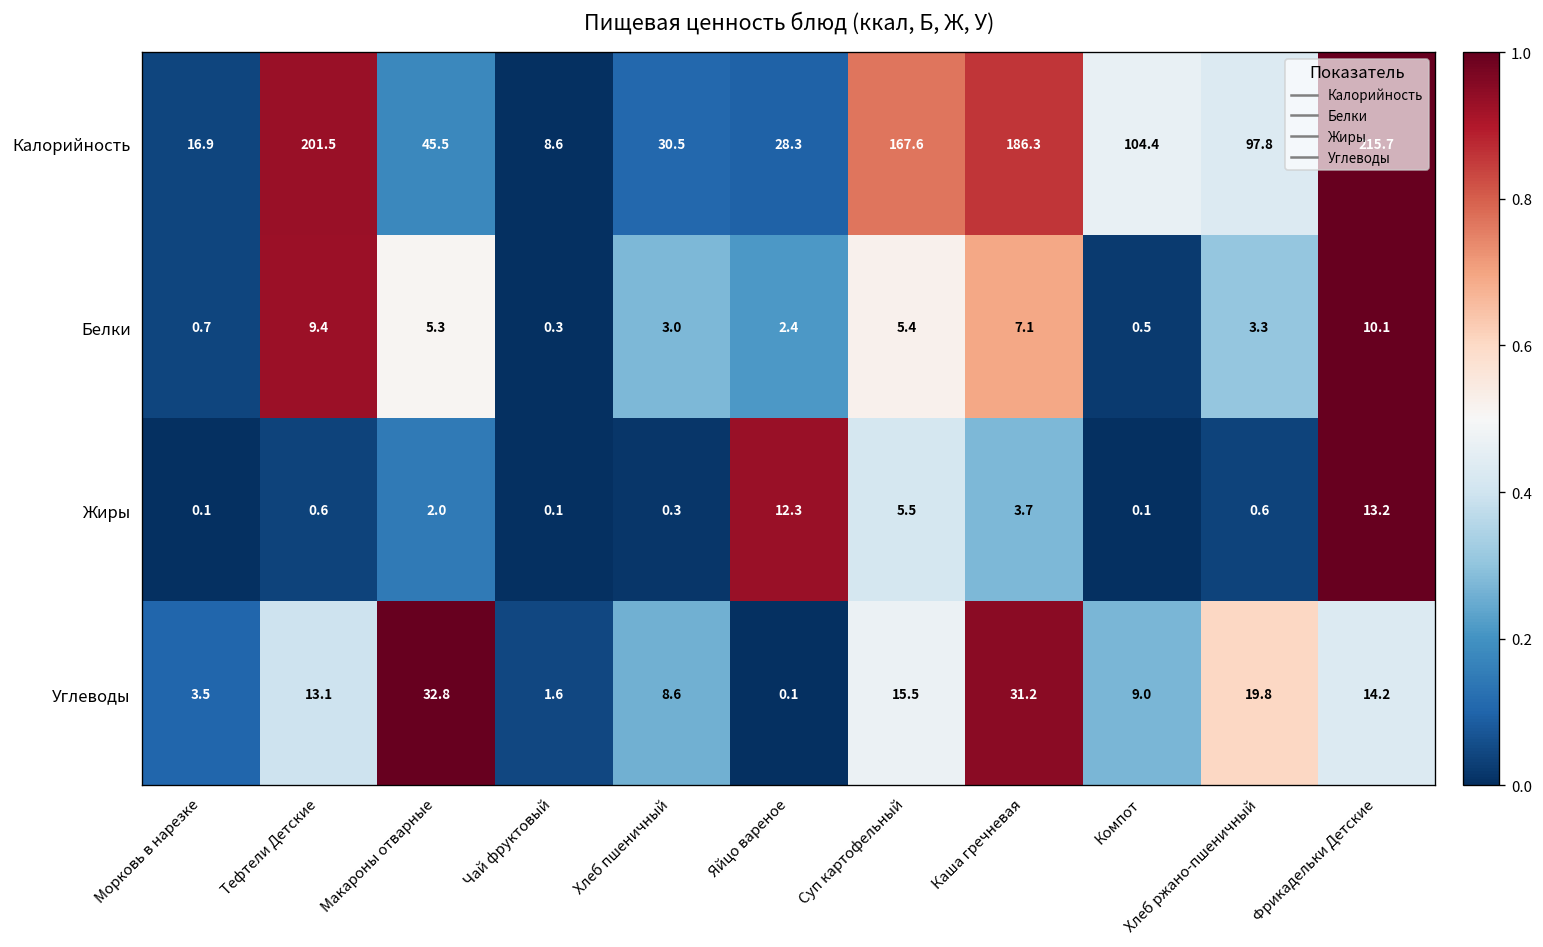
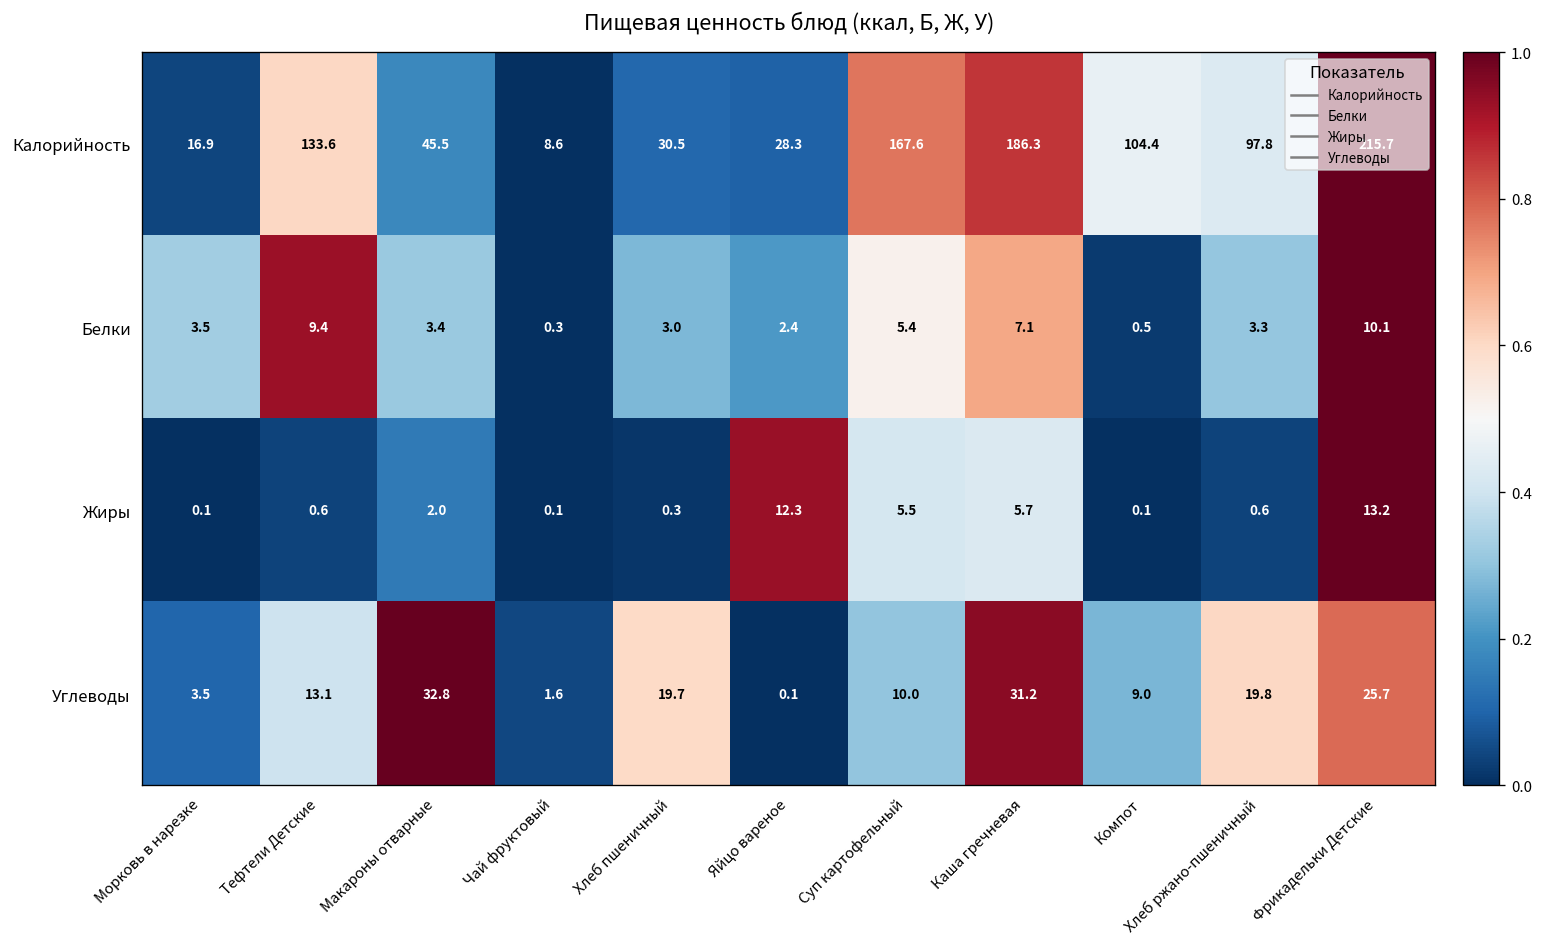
  {
    "Калорийность": {
      "Морковь в нарезке": 16.9,
-     "Тефтели Детские": 201.5,
+     "Тефтели Детские": 133.6,
      "Макароны отварные": 45.5,
      "Чай фруктовый": 8.6,
      "Хлеб пшеничный": 30.5,
      "Яйцо вареное": 28.3,
      "Суп картофельный": 167.6,
      "Каша гречневая": 186.3,
      "Компот": 104.4,
      "Хлеб ржано-пшеничный": 97.8
    },
    "Белки": {
-     "Морковь в нарезке": 0.7,
+     "Морковь в нарезке": 3.5,
      "Тефтели Детские": 9.4,
-     "Макароны отварные": 5.3,
+     "Макароны отварные": 3.4,
      "Чай фруктовый": 0.3,
      "Хлеб пшеничный": 3.0,
      "Яйцо вареное": 2.4,
      "Суп картофельный": 5.4,
      "Каша гречневая": 7.1,
      "Компот": 0.5,
      "Хлеб ржано-пшеничный": 3.3,
      "Фрикадельки Детские": 10.1
    },
    "Жиры": {
      "Морковь в нарезке": 0.1,
      "Тефтели Детские": 0.6,
      "Макароны отварные": 2.0,
      "Чай фруктовый": 0.1,
      "Хлеб пшеничный": 0.3,
      "Яйцо вареное": 12.3,
      "Суп картофельный": 5.5,
-     "Каша гречневая": 3.7,
+     "Каша гречневая": 5.7,
      "Компот": 0.1,
      "Хлеб ржано-пшеничный": 0.6,
      "Фрикадельки Детские": 13.2
    },
    "Углеводы": {
      "Морковь в нарезке": 3.5,
      "Тефтели Детские": 13.1,
      "Макароны отварные": 32.8,
      "Чай фруктовый": 1.6,
-     "Хлеб пшеничный": 8.6,
+     "Хлеб пшеничный": 19.7,
      "Яйцо вареное": 0.1,
-     "Суп картофельный": 15.5,
+     "Суп картофельный": 10.0,
      "Каша гречневая": 31.2,
      "Компот": 9.0,
      "Хлеб ржано-пшеничный": 19.8,
-     "Фрикадельки Детские": 14.2
+     "Фрикадельки Детские": 25.7
    }
  }
